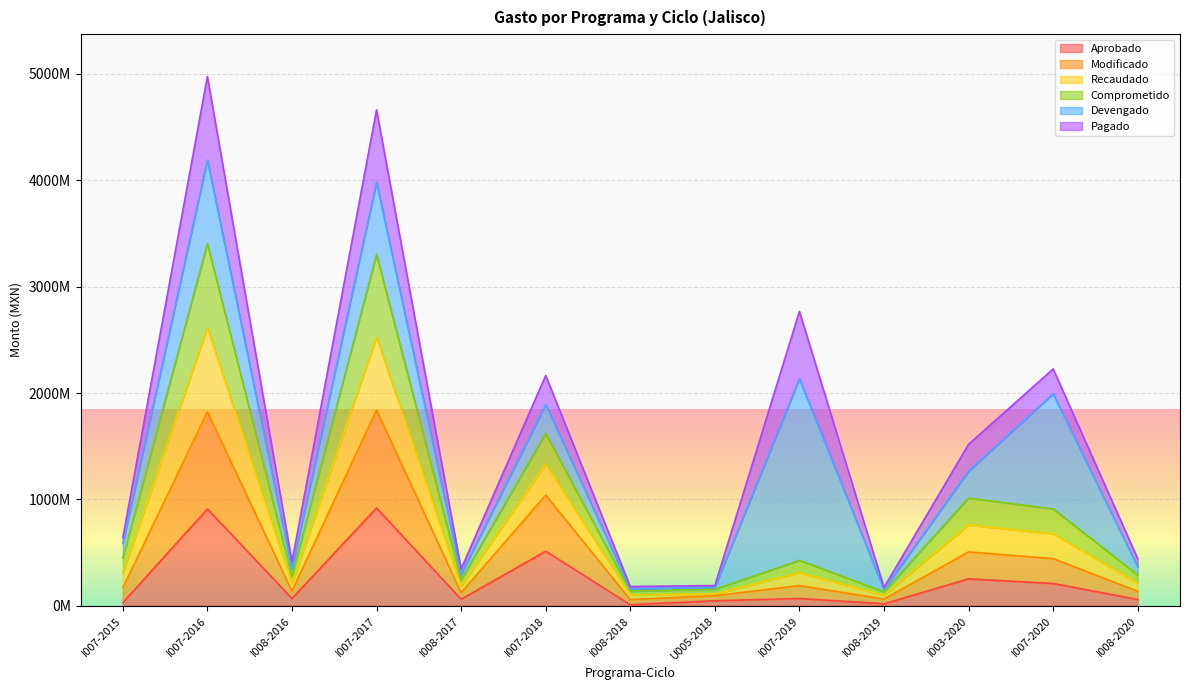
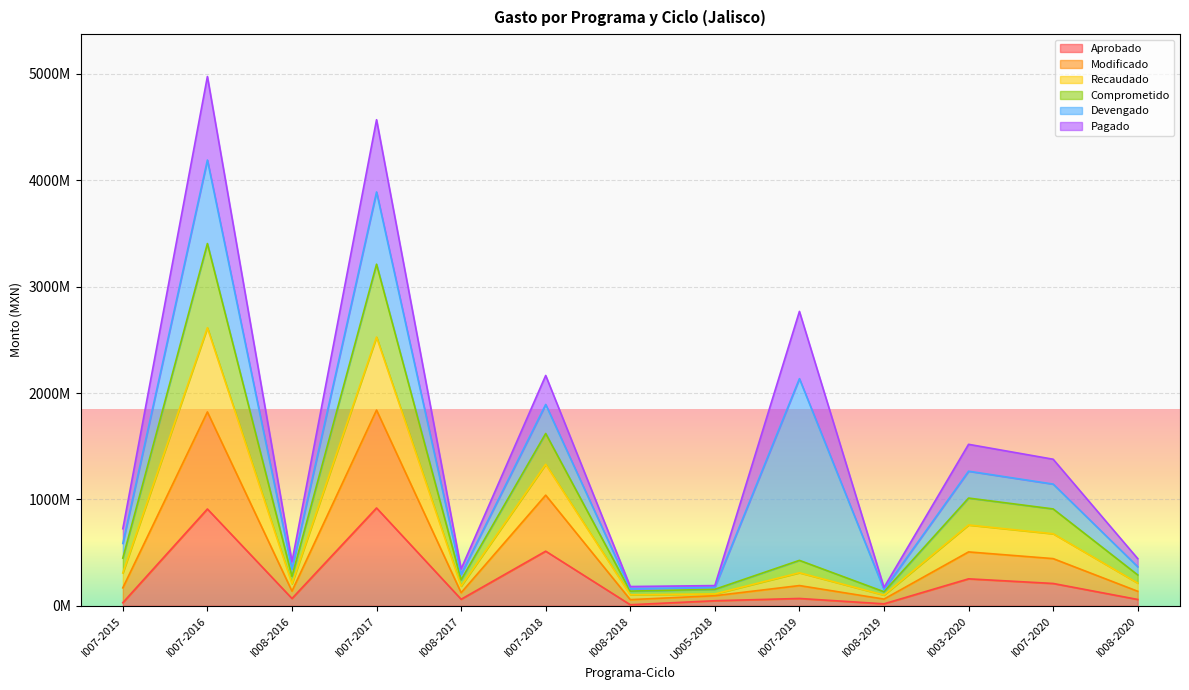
  {
    "Aprobado": {
      "I007-2015": 30000000,
      "I007-2016": 910000000,
      "I008-2016": 70000000,
      "I007-2017": 920000000,
      "I008-2017": 60000000,
      "I007-2018": 510000000,
      "I008-2018": 10000000,
      "U005-2018": 50000000,
      "I007-2019": 70000000,
      "I008-2019": 20000000,
      "I003-2020": 250000000,
      "I007-2020": 210000000,
      "I008-2020": 60000000
    },
    "Comprometido": {
      "I007-2015": 140000000,
      "I007-2016": 790000000,
      "I008-2016": 70000000,
-     "I007-2017": 780000000,
+     "I007-2017": 680000000,
      "I008-2017": 60000000,
      "I007-2018": 290000000,
      "I007-2019": 120000000,
      "I003-2020": 250000000,
      "I007-2020": 230000000,
      "I008-2020": 80000000
    },
    "Devengado": {
      "I007-2015": 140000000,
      "I007-2016": 790000000,
      "I008-2016": 70000000,
      "I007-2017": 680000000,
      "I008-2017": 50000000,
      "I007-2018": 270000000,
      "I007-2019": 1710000000,
      "I003-2020": 250000000,
-     "I007-2020": 1080000000,
+     "I007-2020": 230000000,
      "I008-2020": 80000000
    },
    "Pagado": {
-     "I007-2015": 50000000,
+     "I007-2015": 140000000,
      "I007-2016": 790000000,
      "I008-2016": 70000000,
      "I007-2017": 680000000,
      "I008-2017": 50000000,
      "I007-2018": 270000000,
      "I007-2019": 630000000,
      "I003-2020": 250000000,
      "I007-2020": 230000000,
      "I008-2020": 80000000
    }
  }
